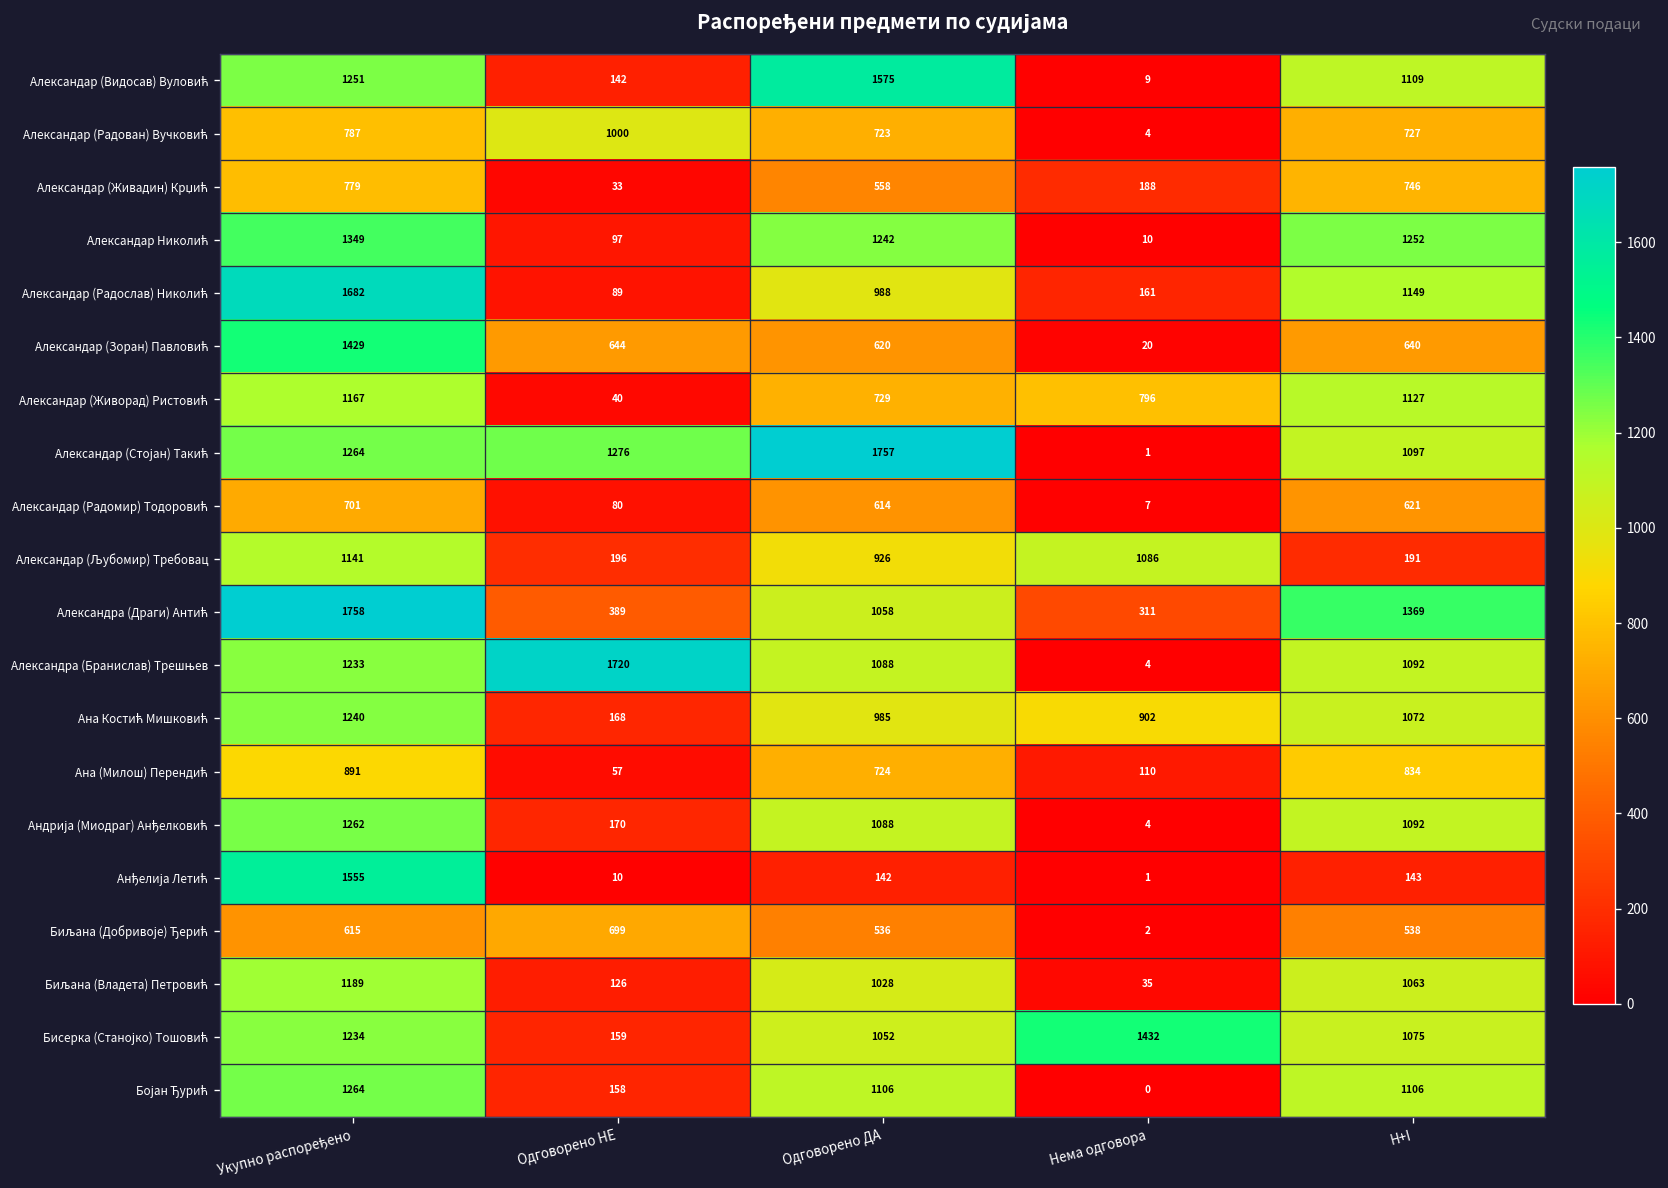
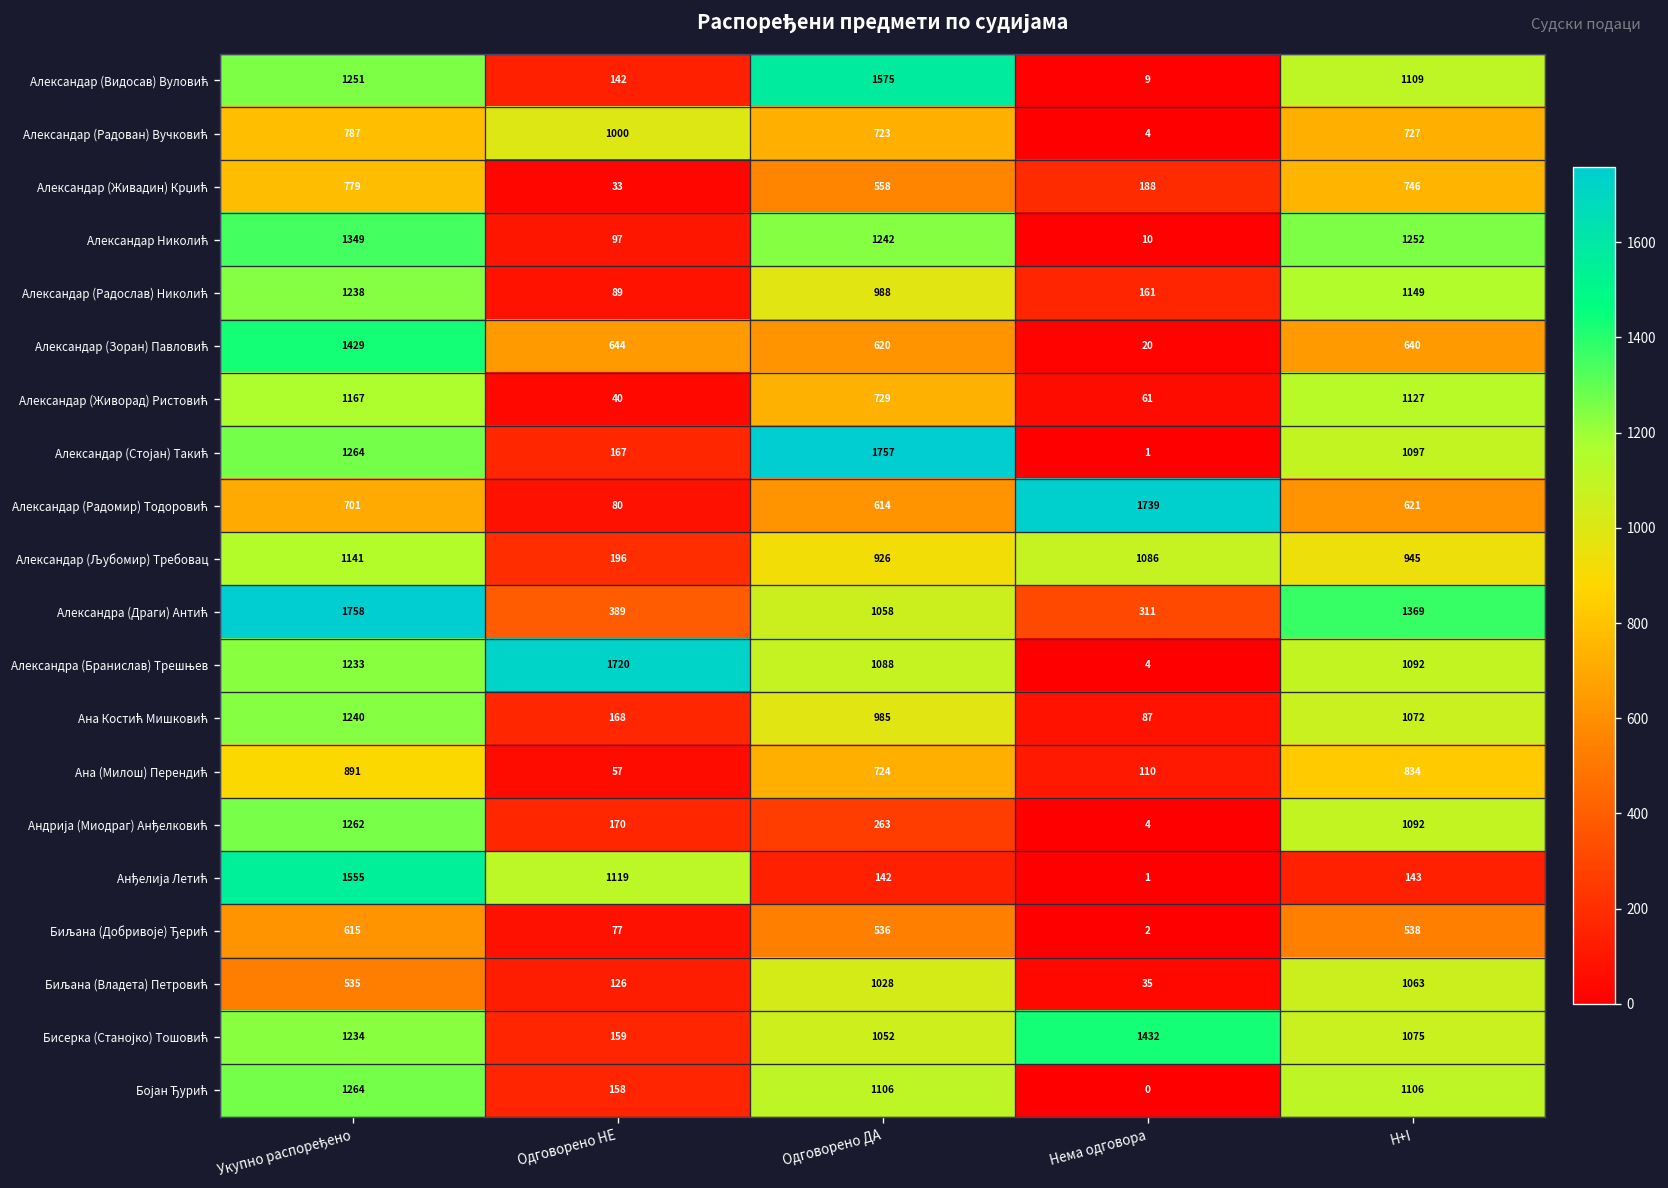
  {
    "Александар (Видосав) Вуловић": {
      "Укупно распоређено": 1251,
      "Одговорено НЕ": 142,
      "Одговорено ДА": 1575,
      "Нема одговора": 9,
      "H+I": 1109
    },
    "Александар (Радован) Вучковић": {
      "Укупно распоређено": 787,
      "Одговорено НЕ": 1000,
      "Одговорено ДА": 723,
      "Нема одговора": 4,
      "H+I": 727
    },
    "Александар (Живадин) Крџић": {
      "Укупно распоређено": 779,
      "Одговорено НЕ": 33,
      "Одговорено ДА": 558,
      "Нема одговора": 188,
      "H+I": 746
    },
    "Александар Николић": {
      "Укупно распоређено": 1349,
      "Одговорено НЕ": 97,
      "Одговорено ДА": 1242,
      "Нема одговора": 10,
      "H+I": 1252
    },
    "Александар (Радослав) Николић": {
-     "Укупно распоређено": 1682,
+     "Укупно распоређено": 1238,
      "Одговорено НЕ": 89,
      "Одговорено ДА": 988,
      "Нема одговора": 161,
      "H+I": 1149
    },
    "Александар (Зоран) Павловић": {
      "Укупно распоређено": 1429,
      "Одговорено НЕ": 644,
      "Одговорено ДА": 620,
      "Нема одговора": 20,
      "H+I": 640
    },
    "Александар (Живорад) Ристовић": {
      "Укупно распоређено": 1167,
      "Одговорено НЕ": 40,
      "Одговорено ДА": 729,
-     "Нема одговора": 796,
+     "Нема одговора": 61,
      "H+I": 1127
    },
    "Александар (Стојан) Такић": {
      "Укупно распоређено": 1264,
-     "Одговорено НЕ": 1276,
+     "Одговорено НЕ": 167,
      "Одговорено ДА": 1757,
      "Нема одговора": 1,
      "H+I": 1097
    },
    "Александар (Радомир) Тодоровић": {
      "Укупно распоређено": 701,
      "Одговорено НЕ": 80,
      "Одговорено ДА": 614,
-     "Нема одговора": 7,
+     "Нема одговора": 1739,
      "H+I": 621
    },
    "Александар (Љубомир) Требовац": {
      "Укупно распоређено": 1141,
      "Одговорено НЕ": 196,
      "Одговорено ДА": 926,
      "Нема одговора": 1086,
-     "H+I": 191
+     "H+I": 945
    },
    "Александра (Драги) Антић": {
      "Укупно распоређено": 1758,
      "Одговорено НЕ": 389,
      "Одговорено ДА": 1058,
      "Нема одговора": 311,
      "H+I": 1369
    },
    "Александра (Бранислав) Трешњев": {
      "Укупно распоређено": 1233,
      "Одговорено НЕ": 1720,
      "Одговорено ДА": 1088,
      "Нема одговора": 4,
      "H+I": 1092
    },
    "Ана Костић Мишковић": {
      "Укупно распоређено": 1240,
      "Одговорено НЕ": 168,
      "Одговорено ДА": 985,
-     "Нема одговора": 902,
+     "Нема одговора": 87,
      "H+I": 1072
    },
    "Ана (Милош) Перендић": {
      "Укупно распоређено": 891,
      "Одговорено НЕ": 57,
      "Одговорено ДА": 724,
      "Нема одговора": 110,
      "H+I": 834
    },
    "Андрија (Миодраг) Анђелковић": {
      "Укупно распоређено": 1262,
      "Одговорено НЕ": 170,
-     "Одговорено ДА": 1088,
+     "Одговорено ДА": 263,
      "Нема одговора": 4,
      "H+I": 1092
    },
    "Анђелија Летић": {
      "Укупно распоређено": 1555,
-     "Одговорено НЕ": 10,
+     "Одговорено НЕ": 1119,
      "Одговорено ДА": 142,
      "Нема одговора": 1,
      "H+I": 143
    },
    "Биљана (Добривоје) Ђерић": {
      "Укупно распоређено": 615,
-     "Одговорено НЕ": 699,
+     "Одговорено НЕ": 77,
      "Одговорено ДА": 536,
      "Нема одговора": 2,
      "H+I": 538
    },
    "Биљана (Владета) Петровић": {
-     "Укупно распоређено": 1189,
+     "Укупно распоређено": 535,
      "Одговорено НЕ": 126,
      "Одговорено ДА": 1028,
      "Нема одговора": 35,
      "H+I": 1063
    },
    "Бисерка (Станојко) Тошовић": {
      "Укупно распоређено": 1234,
      "Одговорено НЕ": 159,
      "Одговорено ДА": 1052,
      "Нема одговора": 1432,
      "H+I": 1075
    },
    "Бојан Ђурић": {
      "Укупно распоређено": 1264,
      "Одговорено НЕ": 158,
      "Одговорено ДА": 1106,
      "Нема одговора": 0,
      "H+I": 1106
    }
  }
